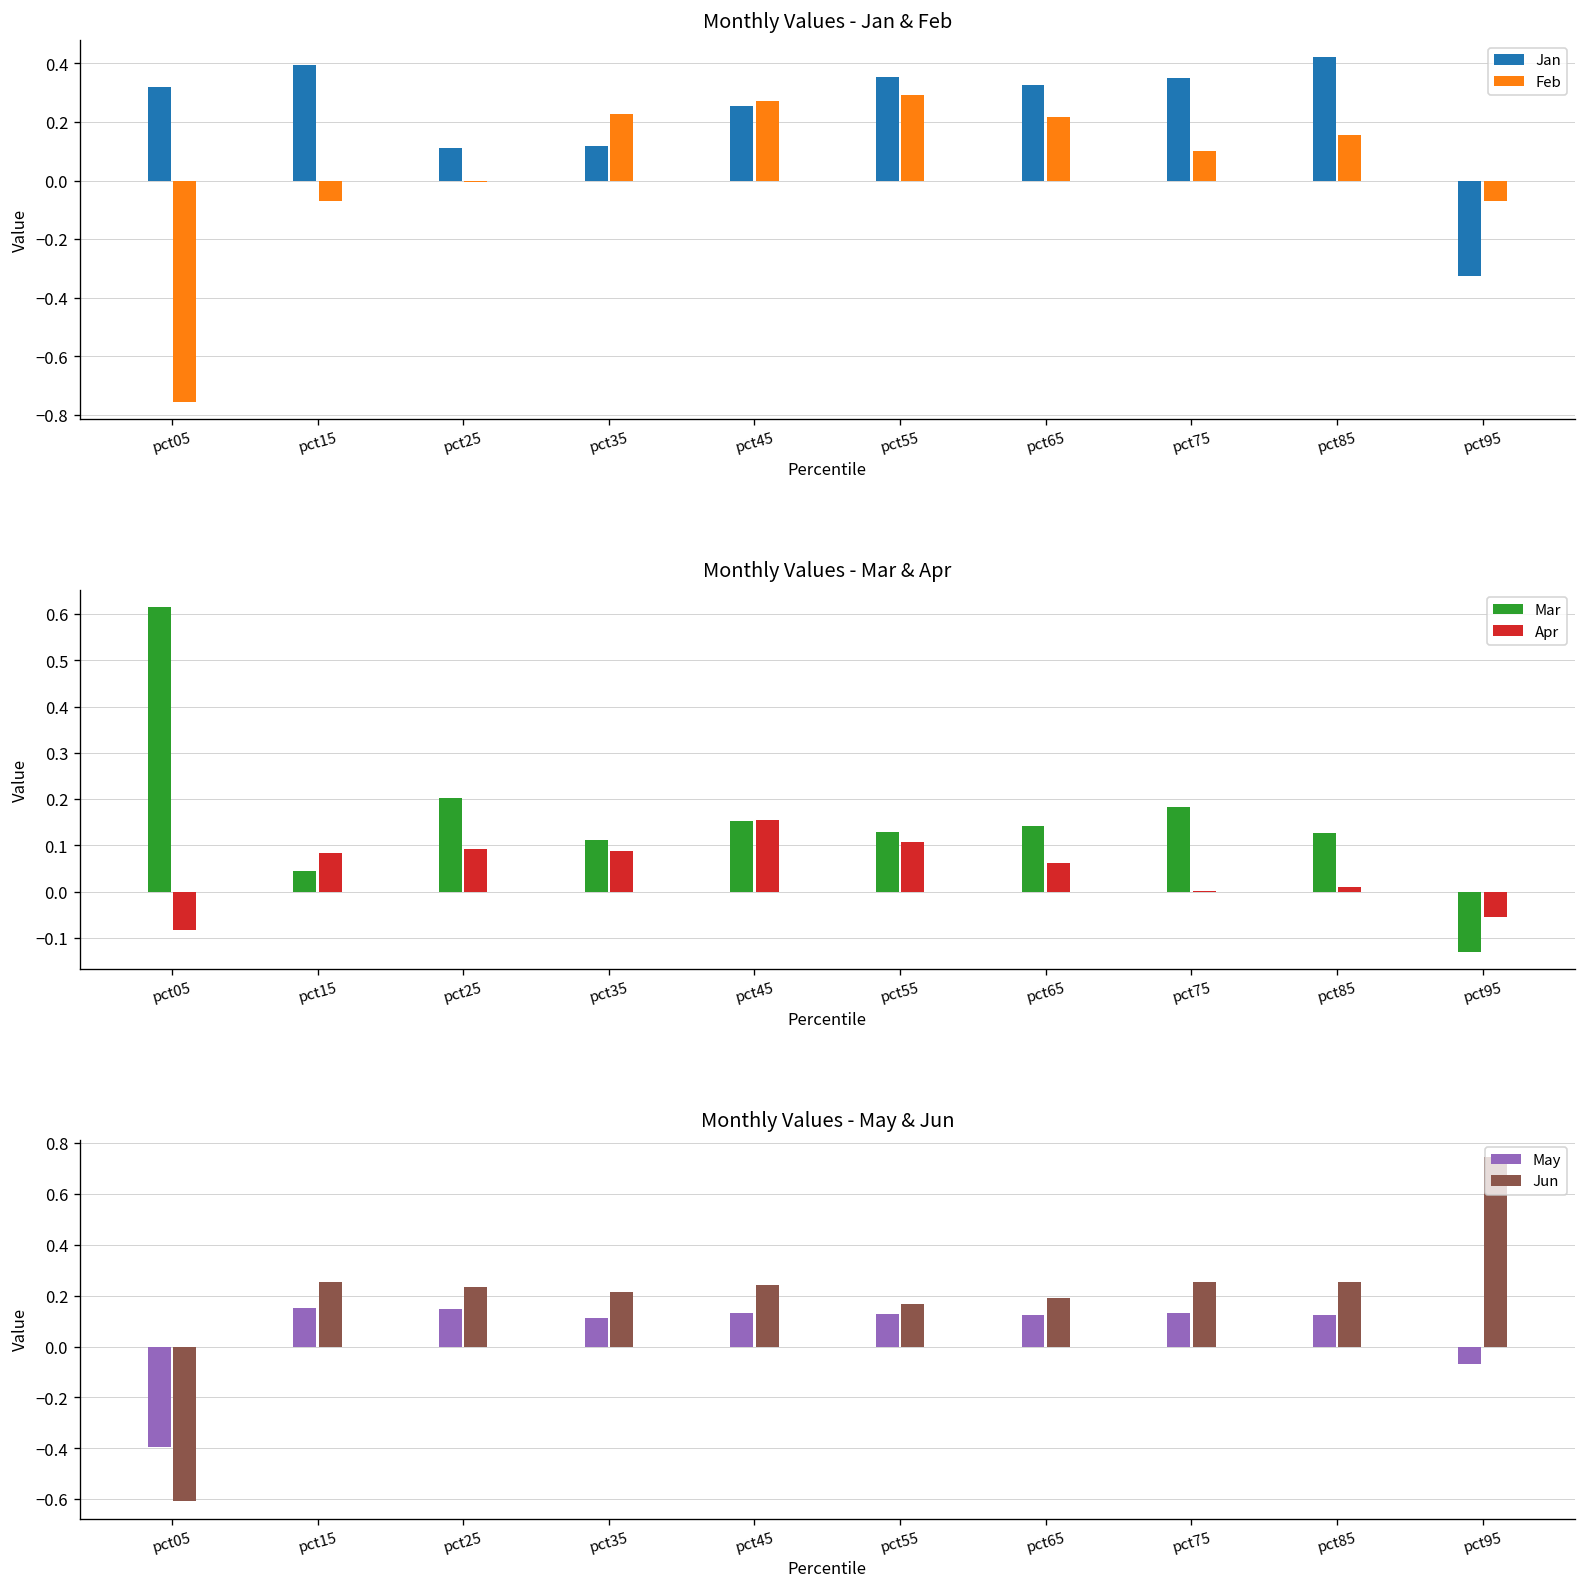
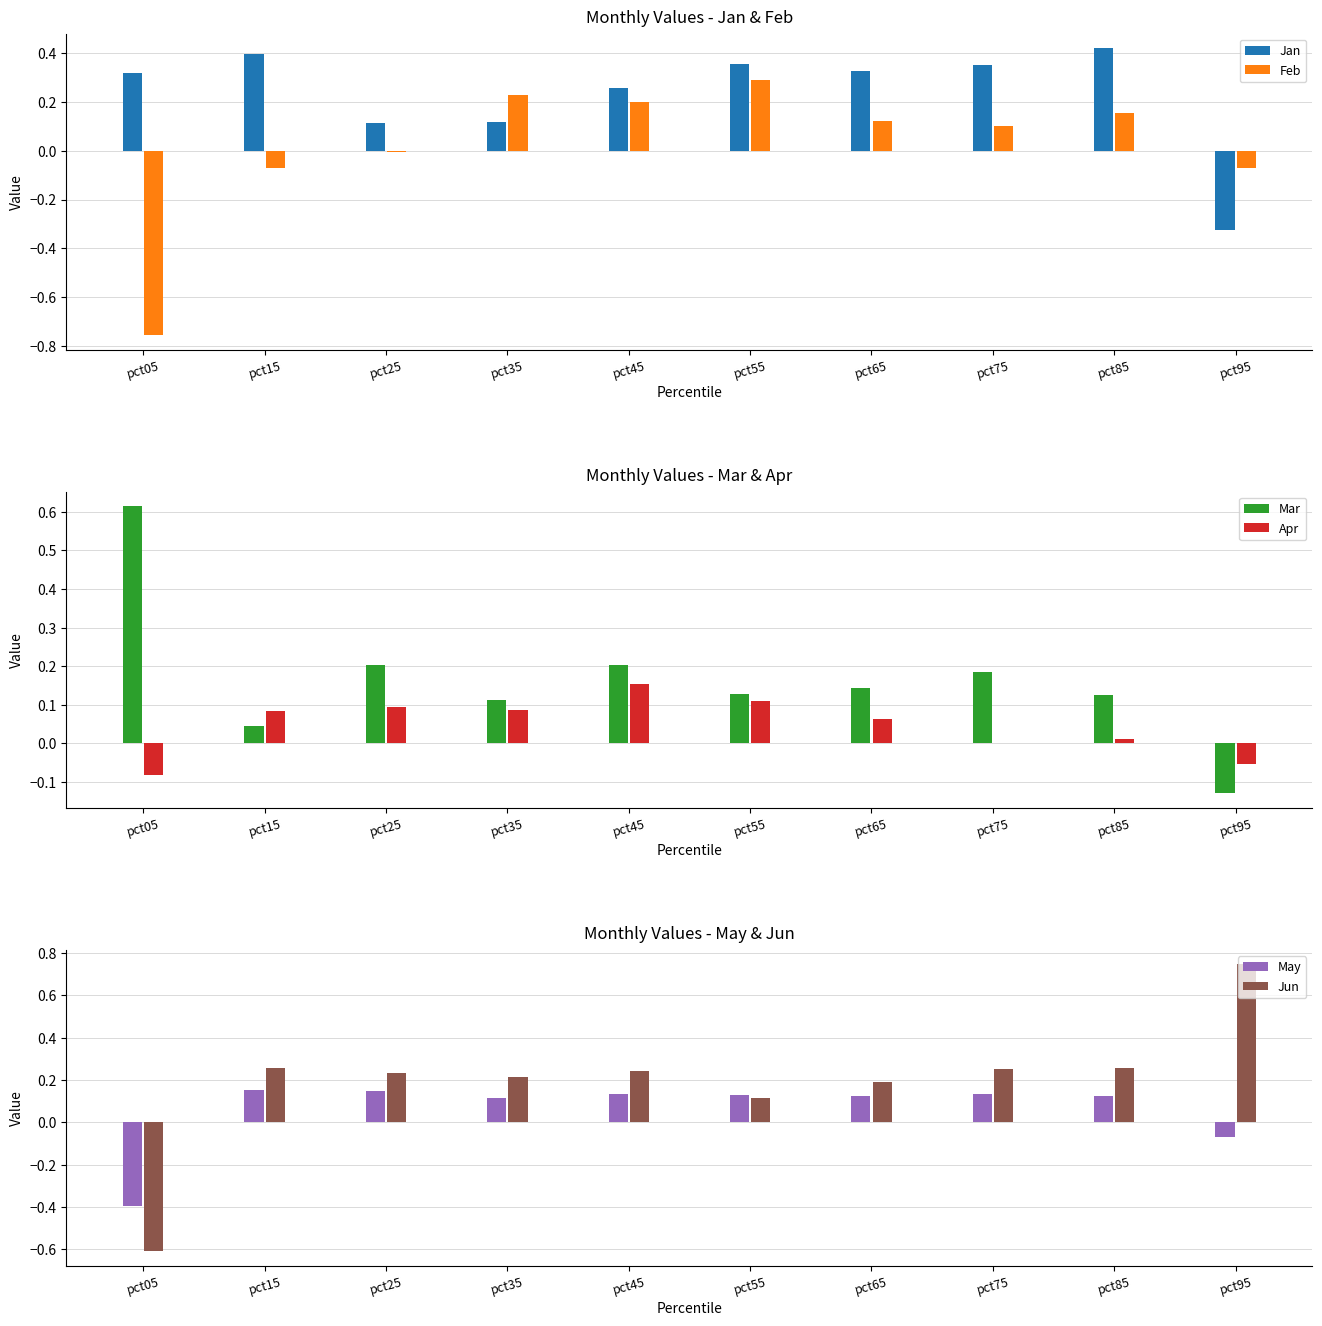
  {
    "Monthly Values - Jan & Feb": {
      "Jan": {
        "pct05": 0.32,
        "pct15": 0.40,
        "pct25": 0.11,
        "pct35": 0.12,
        "pct45": 0.25,
        "pct55": 0.35,
        "pct65": 0.33,
        "pct75": 0.35,
        "pct85": 0.42,
        "pct95": -0.33
      },
      "Feb": {
        "pct05": -0.76,
        "pct15": -0.07,
        "pct35": 0.23,
-       "pct45": 0.27,
+       "pct45": 0.20,
        "pct55": 0.29,
-       "pct65": 0.22,
+       "pct65": 0.12,
        "pct75": 0.10,
        "pct85": 0.15,
        "pct95": -0.07
      }
    },
    "Monthly Values - Mar & Apr": {
      "Mar": {
        "pct05": 0.62,
        "pct15": 0.04,
        "pct25": 0.20,
        "pct35": 0.11,
-       "pct45": 0.15,
+       "pct45": 0.20,
        "pct55": 0.13,
        "pct65": 0.14,
        "pct75": 0.18,
        "pct85": 0.13,
        "pct95": -0.13
      },
      "Apr": {
        "pct05": -0.08,
        "pct15": 0.08,
        "pct25": 0.09,
        "pct35": 0.09,
        "pct45": 0.15,
        "pct55": 0.11,
        "pct65": 0.06,
        "pct85": 0.01,
        "pct95": -0.05
      }
    },
    "Monthly Values - May & Jun": {
      "May": {
        "pct05": -0.39,
        "pct15": 0.15,
        "pct25": 0.15,
        "pct35": 0.11,
        "pct45": 0.13,
        "pct55": 0.13,
        "pct65": 0.12,
        "pct75": 0.13,
        "pct85": 0.12,
        "pct95": -0.07
      },
      "Jun": {
        "pct05": -0.61,
        "pct15": 0.25,
        "pct25": 0.23,
        "pct35": 0.21,
        "pct45": 0.24,
-       "pct55": 0.17,
+       "pct55": 0.11,
        "pct65": 0.19,
        "pct75": 0.25,
        "pct85": 0.26
      }
    }
  }
